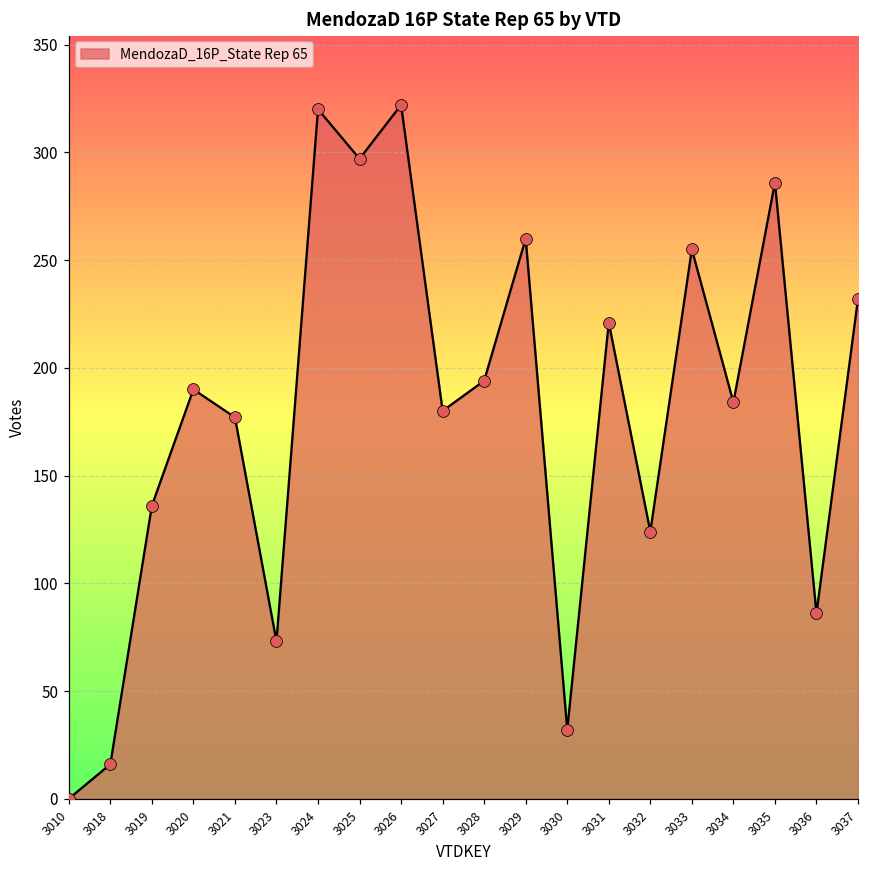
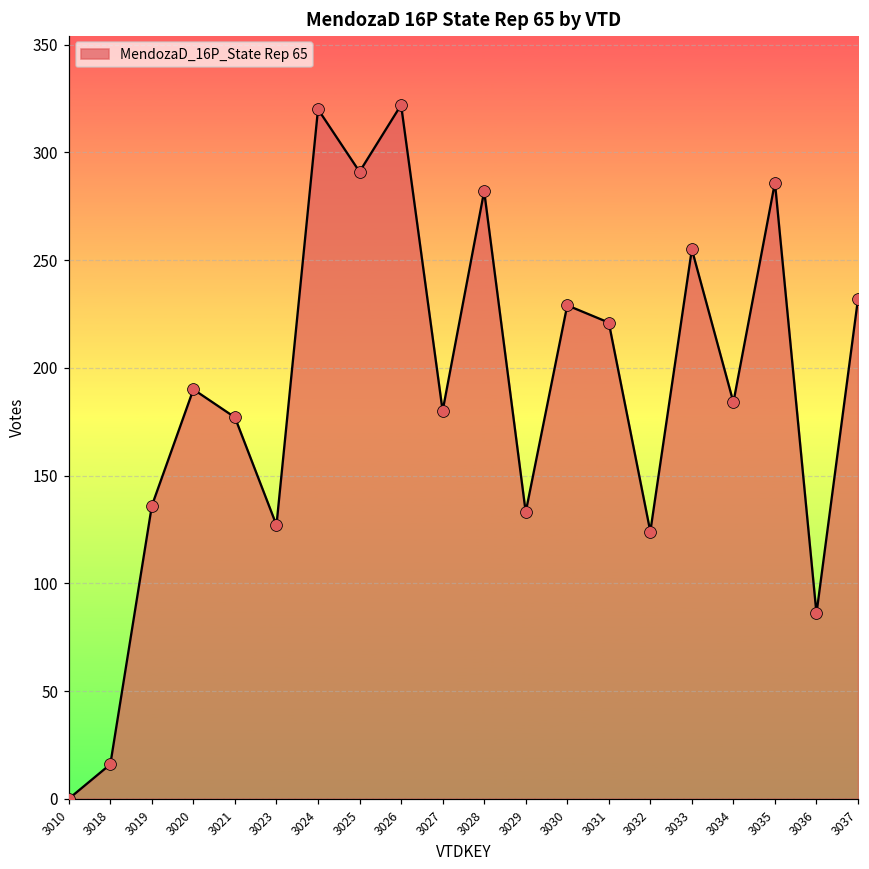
  {
    "3010": 0,
    "3018": 16,
    "3019": 136,
    "3020": 190,
    "3021": 177,
-   "3023": 73,
+   "3023": 127,
    "3024": 320,
-   "3025": 297,
+   "3025": 291,
    "3026": 322,
    "3027": 180,
-   "3028": 194,
-   "3029": 260,
-   "3030": 32,
+   "3028": 282,
+   "3029": 133,
+   "3030": 229,
    "3031": 221,
    "3032": 124,
    "3033": 255,
    "3034": 184,
    "3035": 286,
    "3036": 86,
    "3037": 232
  }
